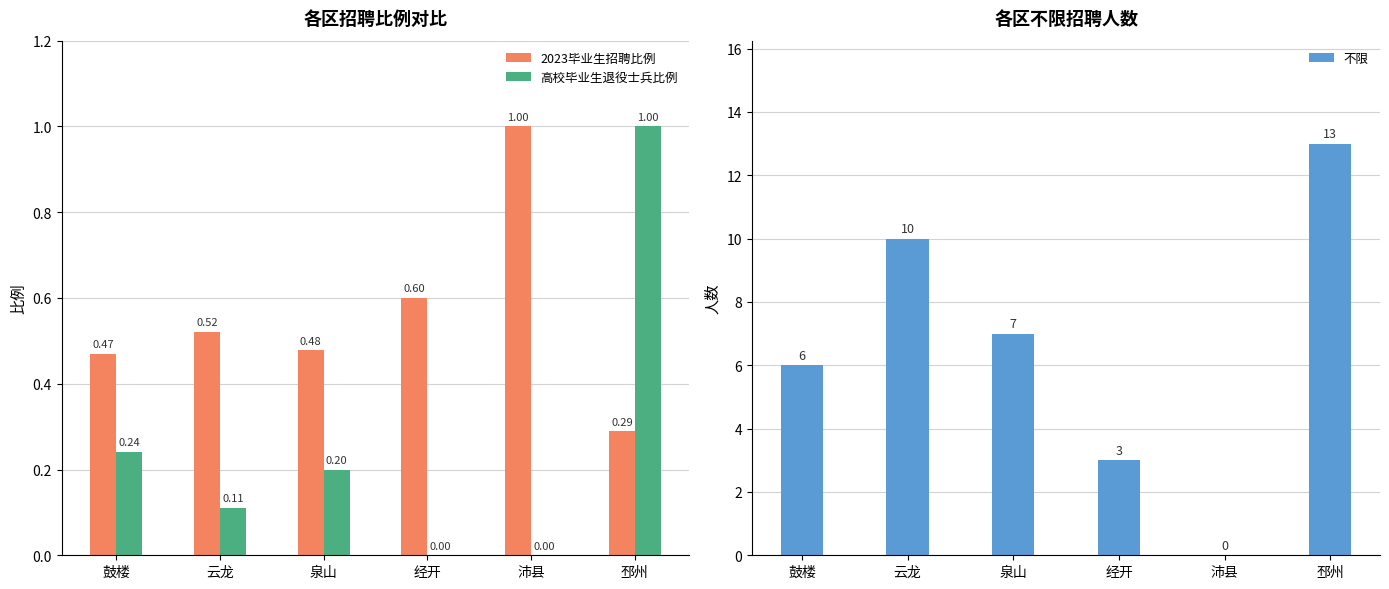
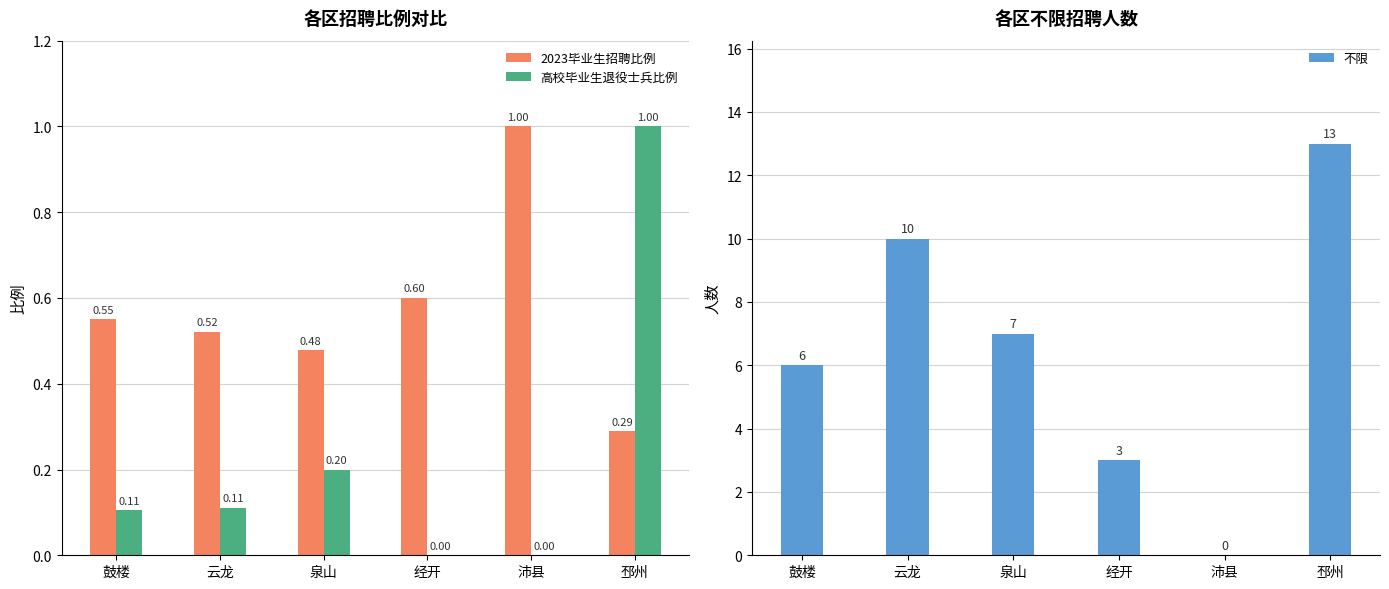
  {
    "各区招聘比例对比": {
      "2023毕业生招聘比例": {
-       "鼓楼": 0.47,
+       "鼓楼": 0.55,
        "云龙": 0.52,
        "泉山": 0.48,
        "经开": 0.60,
        "沛县": 1.00,
        "邳州": 0.29
      },
      "高校毕业生退役士兵比例": {
-       "鼓楼": 0.24,
+       "鼓楼": 0.11,
        "云龙": 0.11,
        "泉山": 0.20,
        "经开": 0.00,
        "沛县": 0.00,
        "邳州": 1.00
      }
    },
    "各区不限招聘人数": {
      "鼓楼": 6,
      "云龙": 10,
      "泉山": 7,
      "经开": 3,
      "沛县": 0,
      "邳州": 13
    }
  }
